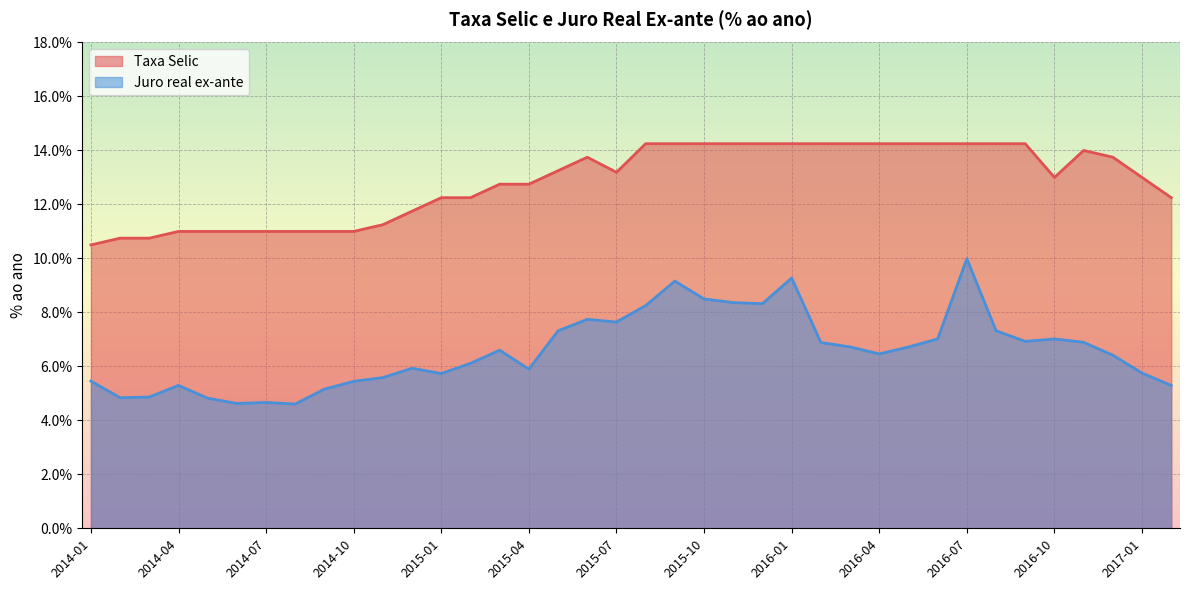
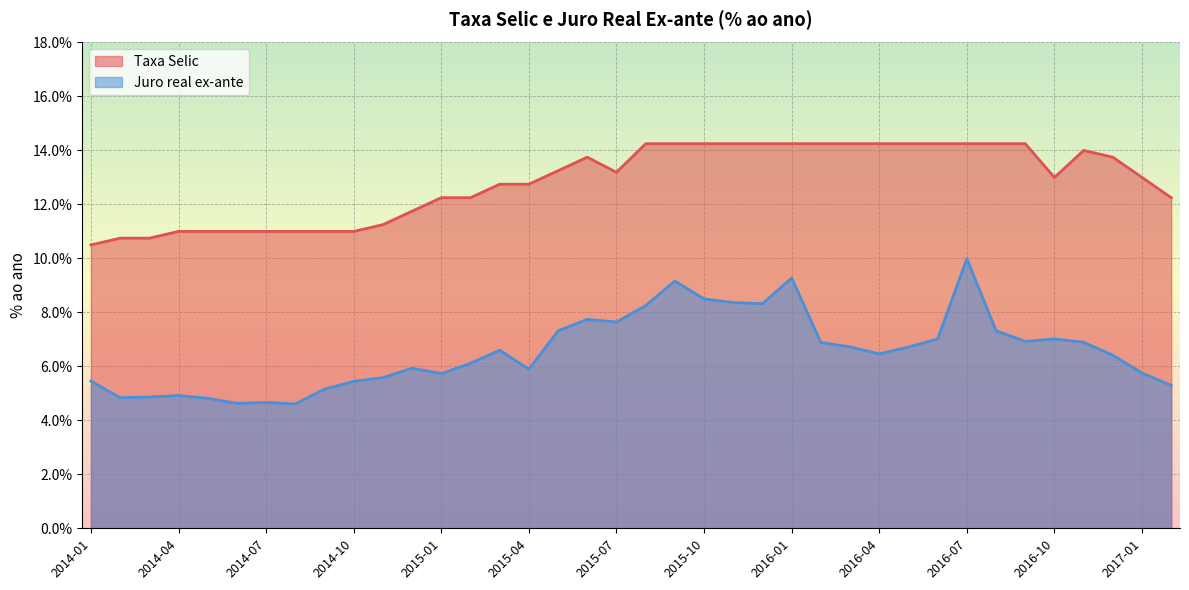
  {
    "Taxa Selic": {
      "2014-01": "10.5%",
      "2014-04": "11.0%",
      "2014-07": "11.0%",
      "2014-10": "11.0%",
      "2015-01": "12.3%",
      "2015-04": "12.8%",
      "2015-07": "13.2%",
      "2015-10": "14.2%",
      "2016-01": "14.2%",
      "2016-04": "14.2%",
      "2016-07": "14.2%",
      "2016-10": "13.0%",
      "2017-01": "13.0%"
    },
    "Juro real ex-ante": {
      "2014-01": "5.5%",
-     "2014-04": "5.3%",
+     "2014-04": "4.9%",
      "2014-07": "4.7%",
      "2014-10": "5.4%",
      "2015-01": "5.7%",
      "2015-04": "5.9%",
      "2015-07": "7.6%",
      "2015-10": "8.5%",
      "2016-01": "9.3%",
      "2016-04": "6.5%",
      "2016-07": "10.0%",
      "2016-10": "7.0%",
      "2017-01": "5.8%"
    }
  }
